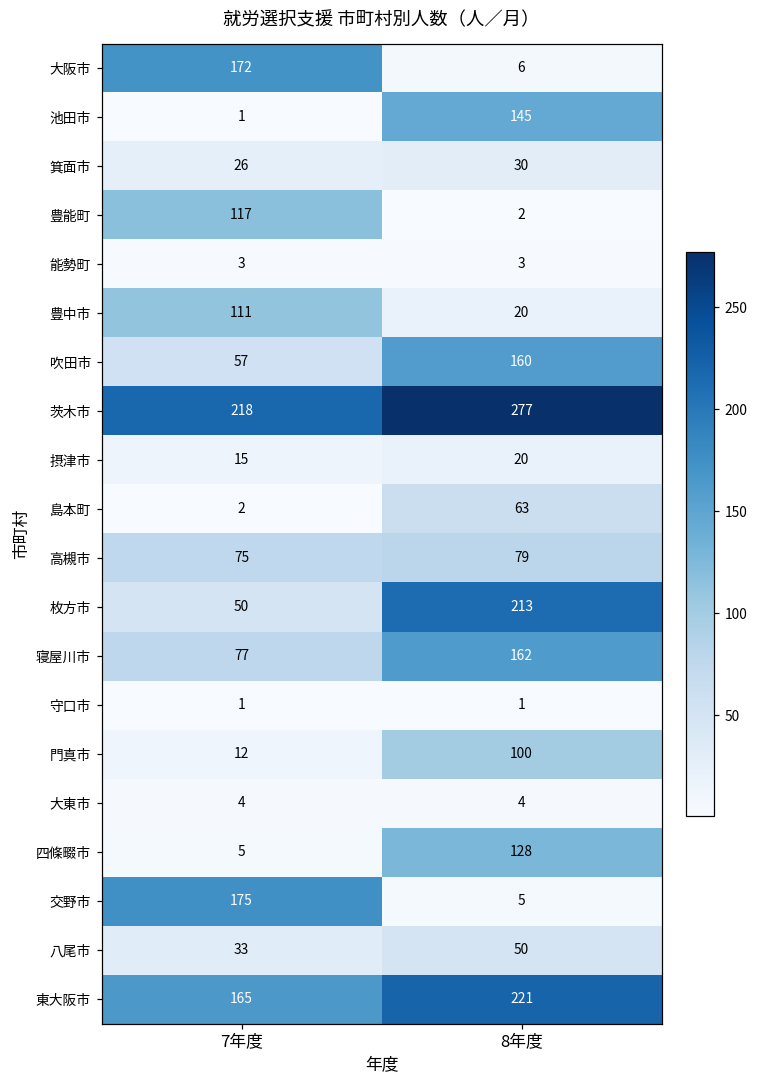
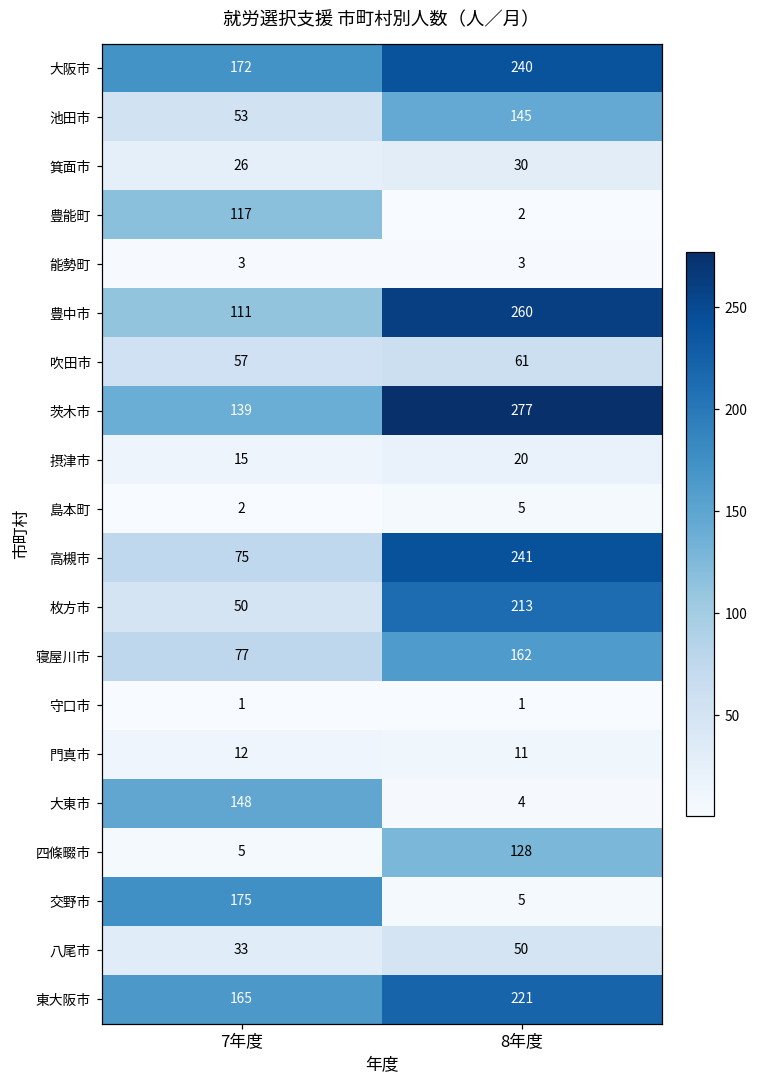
  {
    "大阪市": {
      "7年度": 172,
-     "8年度": 6
+     "8年度": 240
    },
    "池田市": {
-     "7年度": 1,
+     "7年度": 53,
      "8年度": 145
    },
    "箕面市": {
      "7年度": 26,
      "8年度": 30
    },
    "豊能町": {
      "7年度": 117,
      "8年度": 2
    },
    "能勢町": {
      "7年度": 3,
      "8年度": 3
    },
    "豊中市": {
      "7年度": 111,
-     "8年度": 20
+     "8年度": 260
    },
    "吹田市": {
      "7年度": 57,
-     "8年度": 160
+     "8年度": 61
    },
    "茨木市": {
-     "7年度": 218,
+     "7年度": 139,
      "8年度": 277
    },
    "摂津市": {
      "7年度": 15,
      "8年度": 20
    },
    "島本町": {
      "7年度": 2,
-     "8年度": 63
+     "8年度": 5
    },
    "高槻市": {
      "7年度": 75,
-     "8年度": 79
+     "8年度": 241
    },
    "枚方市": {
      "7年度": 50,
      "8年度": 213
    },
    "寝屋川市": {
      "7年度": 77,
      "8年度": 162
    },
    "守口市": {
      "7年度": 1,
      "8年度": 1
    },
    "門真市": {
      "7年度": 12,
-     "8年度": 100
+     "8年度": 11
    },
    "大東市": {
-     "7年度": 4,
+     "7年度": 148,
      "8年度": 4
    },
    "四條畷市": {
      "7年度": 5,
      "8年度": 128
    },
    "交野市": {
      "7年度": 175,
      "8年度": 5
    },
    "八尾市": {
      "7年度": 33,
      "8年度": 50
    },
    "東大阪市": {
      "7年度": 165,
      "8年度": 221
    }
  }
